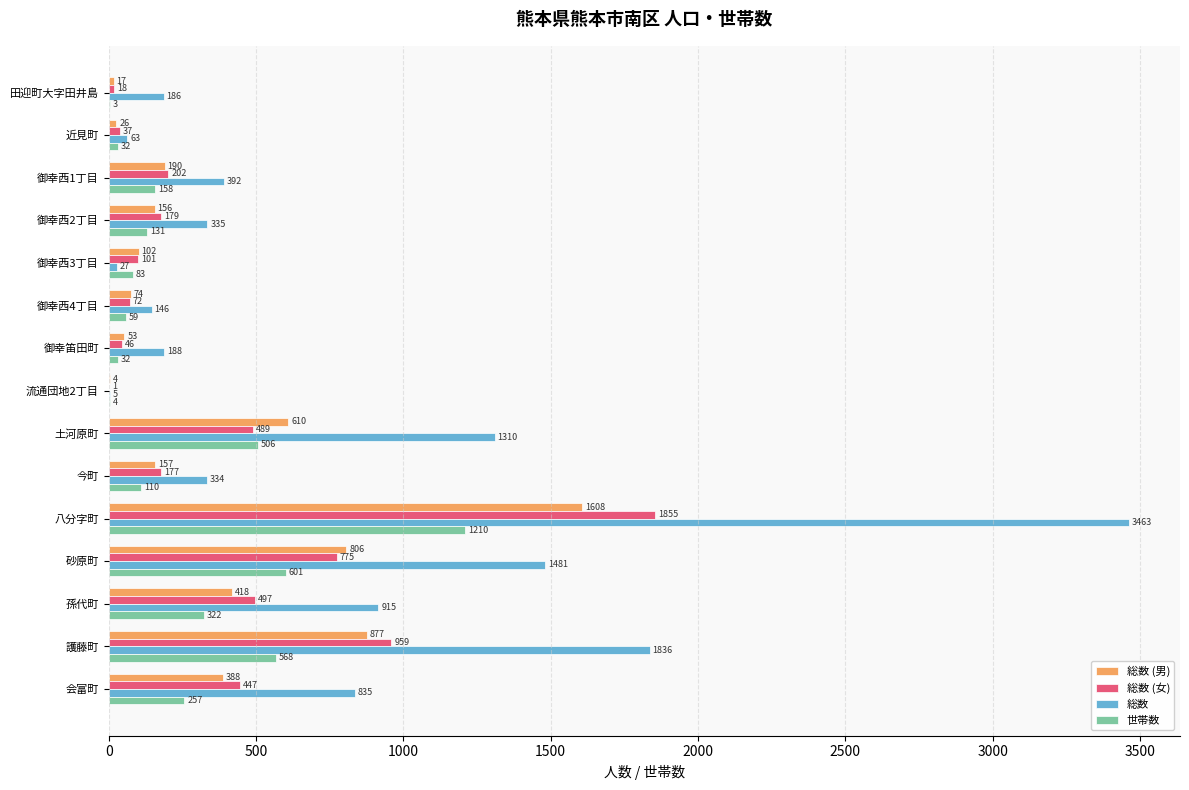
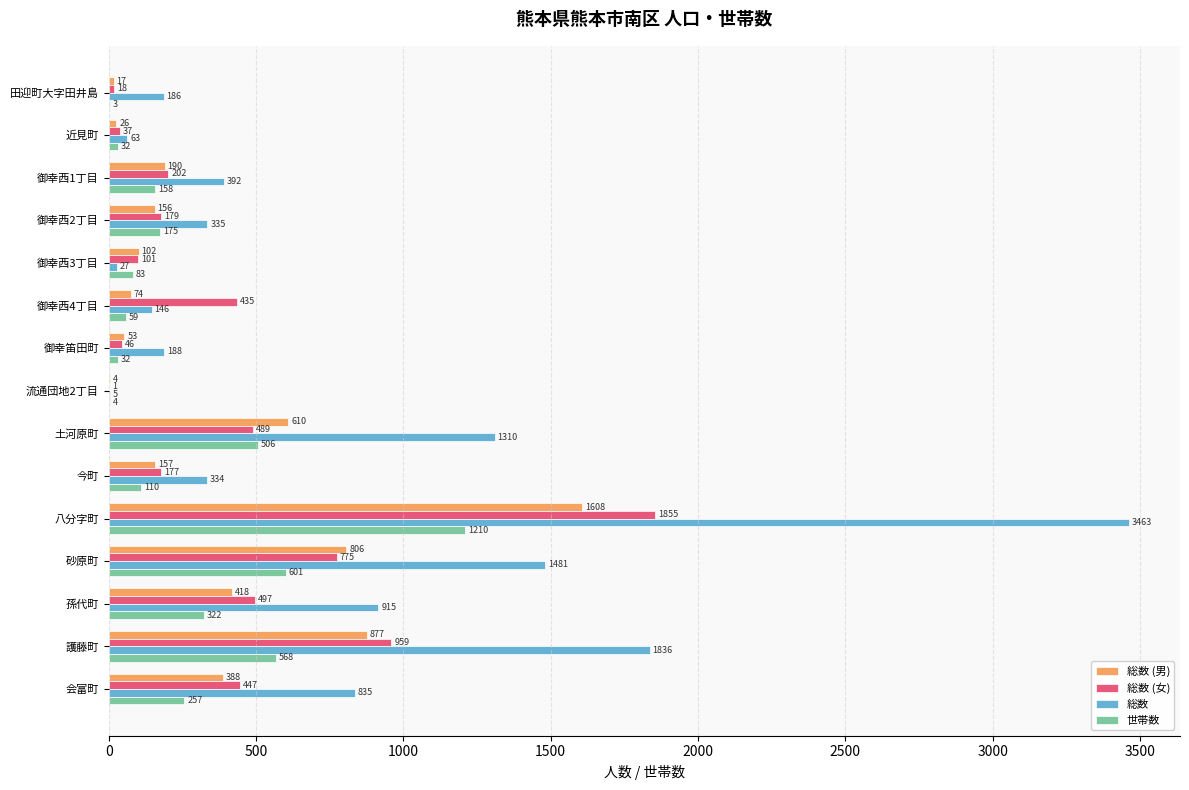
  {
    "総数 (男)": {
      "田迎町大字田井島": 17,
      "近見町": 26,
      "御幸西1丁目": 190,
      "御幸西2丁目": 156,
      "御幸西3丁目": 102,
      "御幸西4丁目": 74,
      "御幸笛田町": 53,
      "流通団地2丁目": 4,
      "土河原町": 610,
      "今町": 157,
      "八分字町": 1608,
      "砂原町": 806,
      "孫代町": 418,
      "護藤町": 877,
      "会富町": 388
    },
    "総数 (女)": {
      "田迎町大字田井島": 18,
      "近見町": 37,
      "御幸西1丁目": 202,
      "御幸西2丁目": 179,
      "御幸西3丁目": 101,
-     "御幸西4丁目": 72,
+     "御幸西4丁目": 435,
      "御幸笛田町": 46,
      "流通団地2丁目": 1,
      "土河原町": 489,
      "今町": 177,
      "八分字町": 1855,
      "砂原町": 775,
      "孫代町": 497,
      "護藤町": 959,
      "会富町": 447
    },
    "総数": {
      "田迎町大字田井島": 186,
      "近見町": 63,
      "御幸西1丁目": 392,
      "御幸西2丁目": 335,
      "御幸西3丁目": 27,
      "御幸西4丁目": 146,
      "御幸笛田町": 188,
      "流通団地2丁目": 5,
      "土河原町": 1310,
      "今町": 334,
      "八分字町": 3463,
      "砂原町": 1481,
      "孫代町": 915,
      "護藤町": 1836,
      "会富町": 835
    },
    "世帯数": {
      "田迎町大字田井島": 3,
      "近見町": 32,
      "御幸西1丁目": 158,
-     "御幸西2丁目": 131,
+     "御幸西2丁目": 175,
      "御幸西3丁目": 83,
      "御幸西4丁目": 59,
      "御幸笛田町": 32,
      "流通団地2丁目": 4,
      "土河原町": 506,
      "今町": 110,
      "八分字町": 1210,
      "砂原町": 601,
      "孫代町": 322,
      "護藤町": 568,
      "会富町": 257
    }
  }
